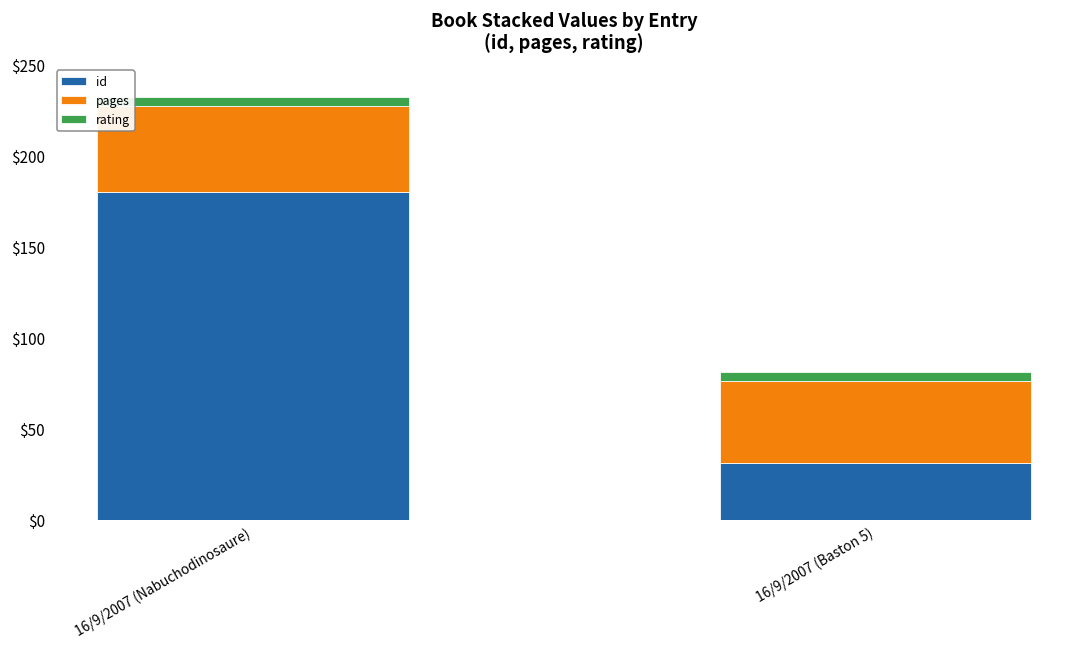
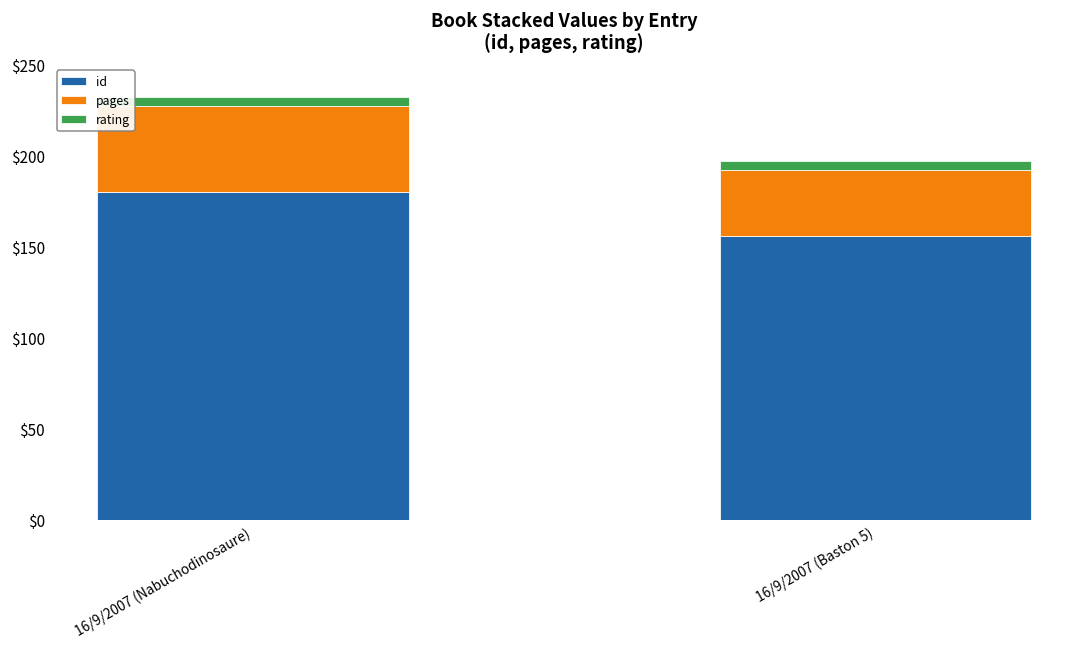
  {
    "id": {
      "16/9/2007 (Nabuchodinosaure)": "$180",
-     "16/9/2007 (Baston 5)": "$31"
+     "16/9/2007 (Baston 5)": "$156"
    },
    "pages": {
      "16/9/2007 (Nabuchodinosaure)": "$47",
-     "16/9/2007 (Baston 5)": "$45"
+     "16/9/2007 (Baston 5)": "$36"
    },
    "rating": {
      "16/9/2007 (Nabuchodinosaure)": "$5",
      "16/9/2007 (Baston 5)": "$5"
    }
  }
